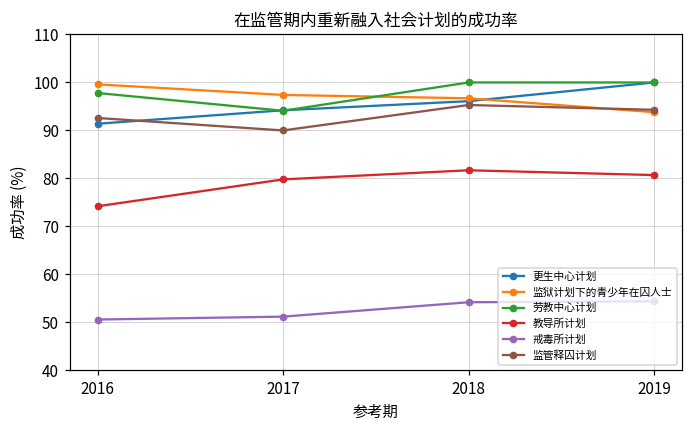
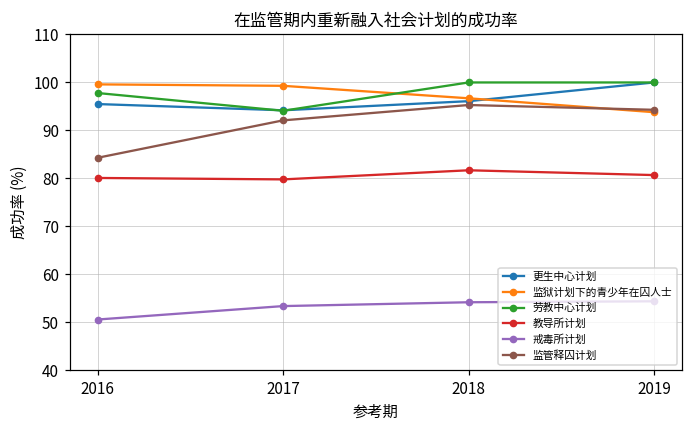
  {
    "更生中心计划": {
-     "2016": 91,
+     "2016": 96,
      "2018": 96
    },
    "监狱计划下的青少年在囚人士": {
      "2016": 100,
-     "2017": 97,
+     "2017": 99,
      "2018": 97
    },
    "劳教中心计划": {
      "2016": 98,
      "2018": 100
    },
    "教导所计划": {
-     "2016": 74,
+     "2016": 80,
      "2017": 80,
      "2018": 82,
      "2019": 81
    },
    "戒毒所计划": {
      "2016": 51,
-     "2017": 51,
+     "2017": 53,
      "2018": 54
    },
    "监管释囚计划": {
-     "2016": 93,
-     "2017": 90,
+     "2016": 84,
+     "2017": 92,
      "2018": 95
    }
  }
